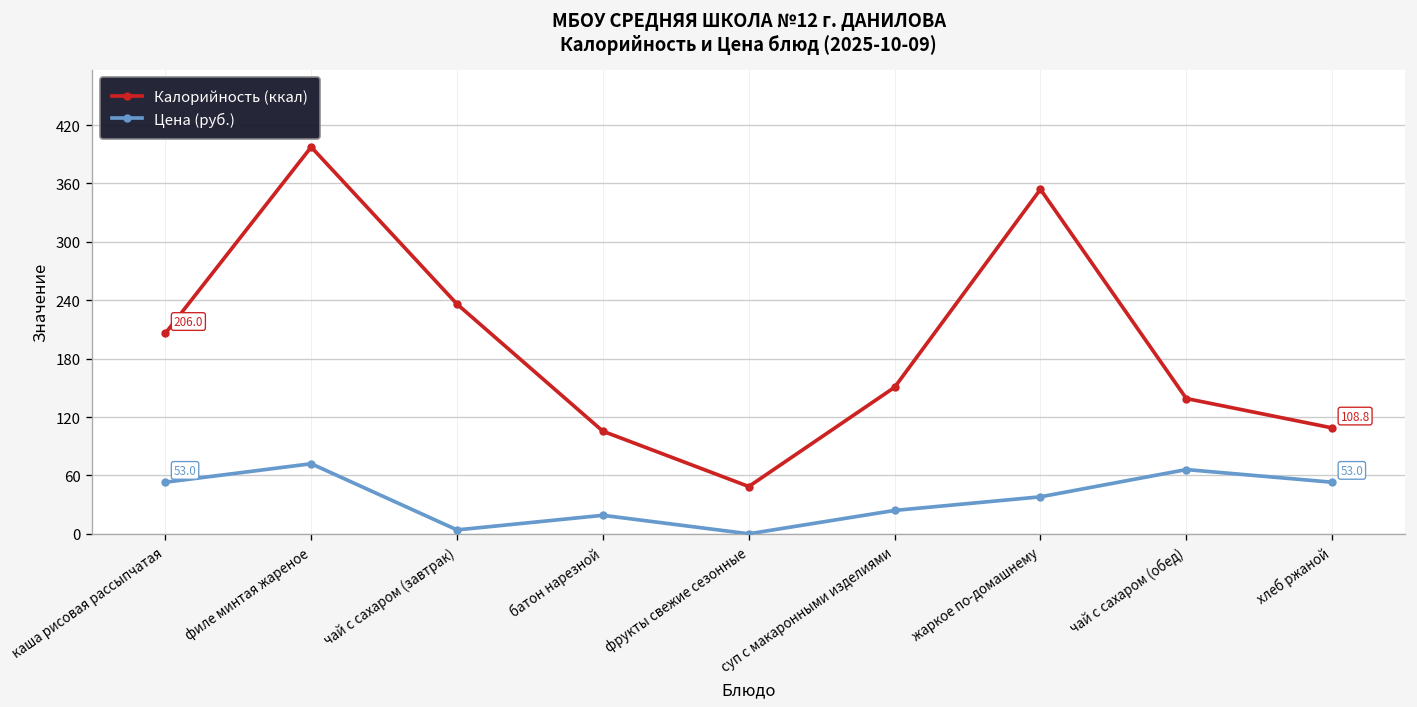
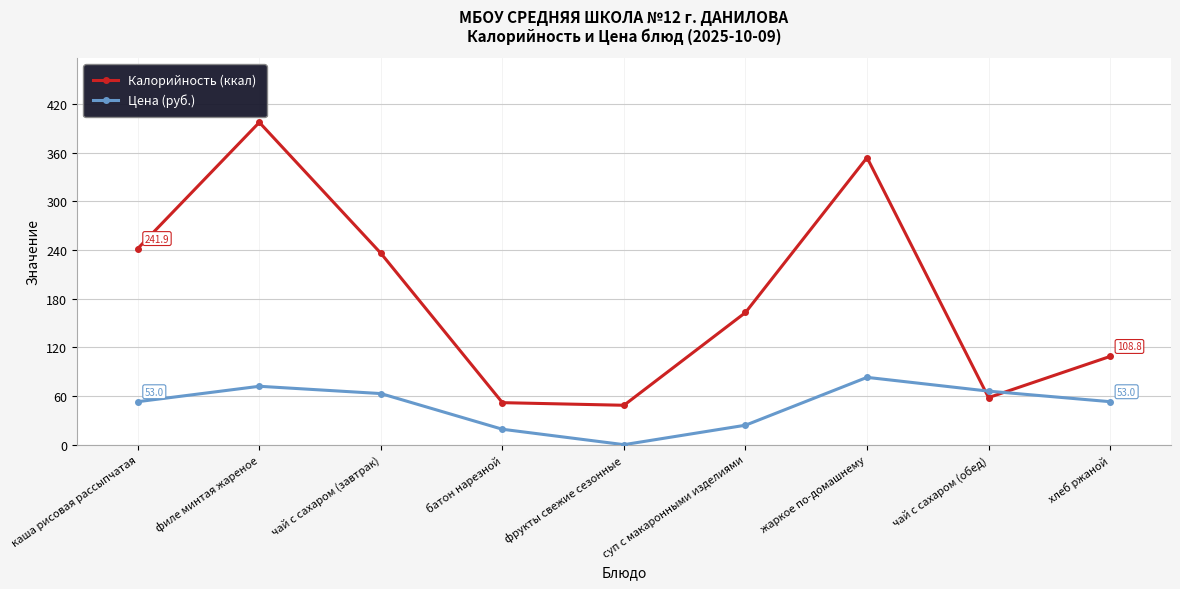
  {
    "Калорийность (ккал)": {
-     "каша рисовая рассыпчатая": 206.0,
-     "батон нарезной": 110,
-     "суп с макаронными изделиями": 150,
-     "чай с сахаром (обед)": 140
+     "каша рисовая рассыпчатая": 241.9,
+     "батон нарезной": 50,
+     "суп с макаронными изделиями": 160,
+     "чай с сахаром (обед)": 60
    },
    "Цена (руб.)": {
      "филе минтая жареное": 70,
-     "чай с сахаром (завтрак)": 0,
+     "чай с сахаром (завтрак)": 60,
      "батон нарезной": 20,
      "фрукты свежие сезонные": 0,
      "суп с макаронными изделиями": 20,
-     "жаркое по-домашнему": 40,
+     "жаркое по-домашнему": 80,
      "чай с сахаром (обед)": 70
    }
  }
